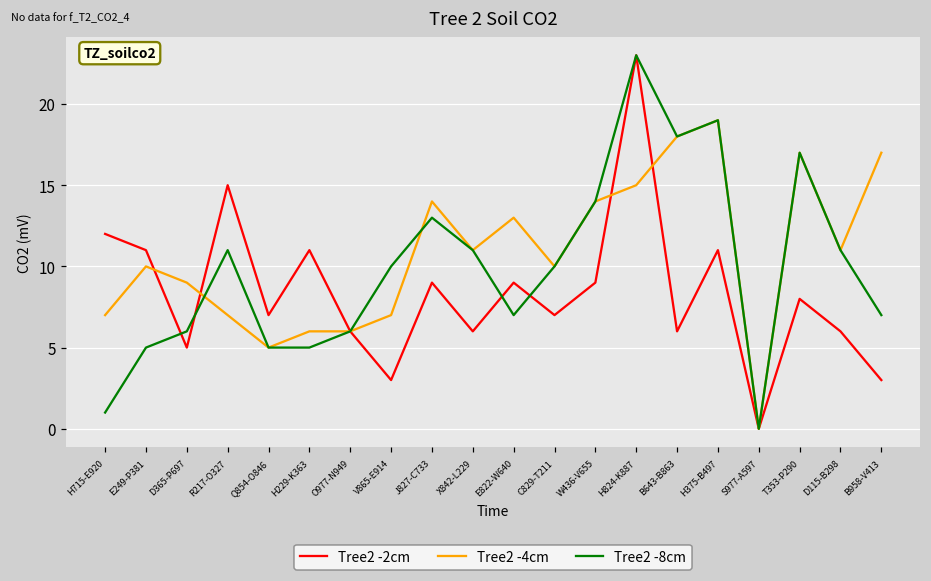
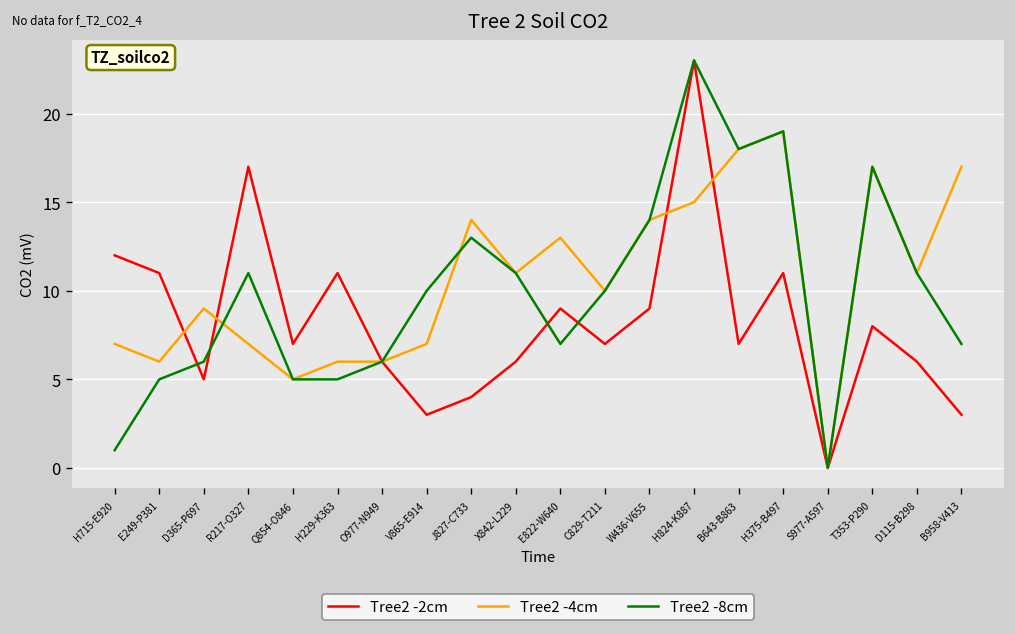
  {
    "Tree2 -2cm": {
      "H715-E920": 12,
      "E249-P381": 11,
      "D365-P697": 5,
-     "R217-O327": 15,
+     "R217-O327": 17,
      "Q854-O846": 7,
      "H229-K363": 11,
      "V865-E914": 3,
-     "J827-C733": 9,
+     "J827-C733": 4,
      "X842-L229": 6,
      "E822-W640": 9,
      "C829-T211": 7,
      "W436-V655": 9,
-     "B643-B863": 6,
+     "B643-B863": 7,
      "H375-B497": 11,
      "T353-P290": 8,
      "D115-B298": 6,
      "B958-V413": 3
    },
    "Tree2 -4cm": {
      "H715-E920": 7,
-     "E249-P381": 10,
+     "E249-P381": 6,
      "D365-P697": 9,
      "R217-O327": 7,
      "H229-K363": 6,
      "V865-E914": 7,
      "J827-C733": 14,
      "E822-W640": 13,
      "H824-K887": 15,
      "B958-V413": 17
    },
    "Tree2 -8cm": {
      "H715-E920": 1,
      "E249-P381": 5,
      "D365-P697": 6,
      "R217-O327": 11,
      "H229-K363": 5,
      "V865-E914": 10,
      "J827-C733": 13,
      "E822-W640": 7,
      "B958-V413": 7
    }
  }
